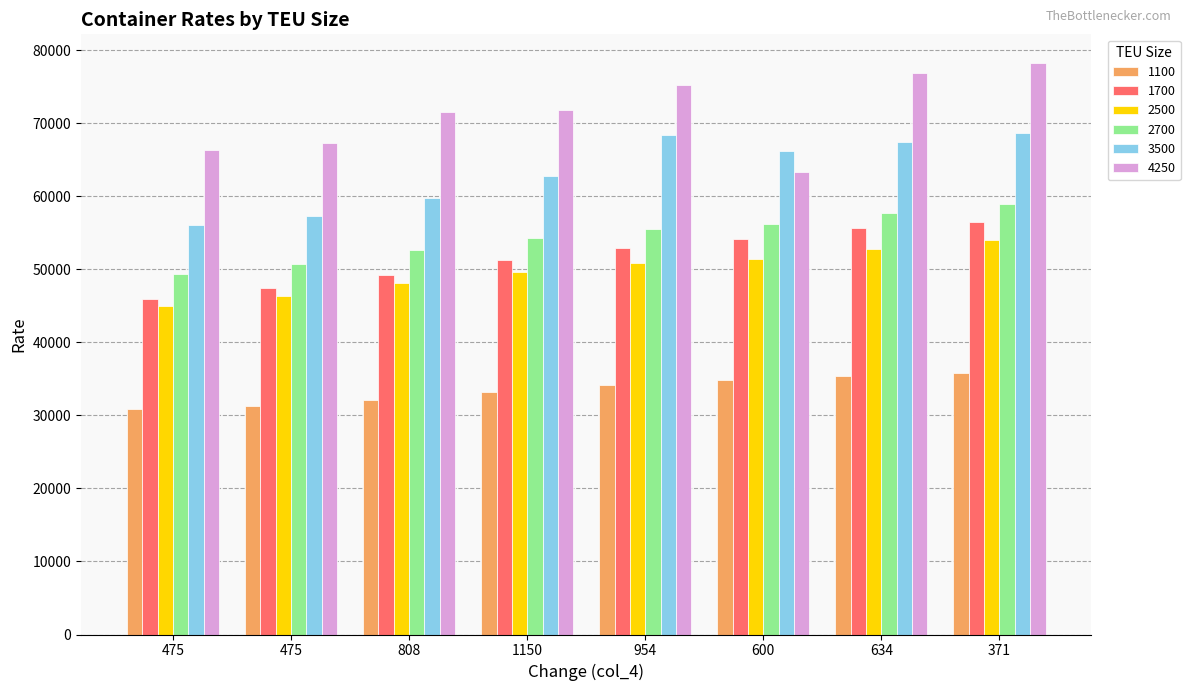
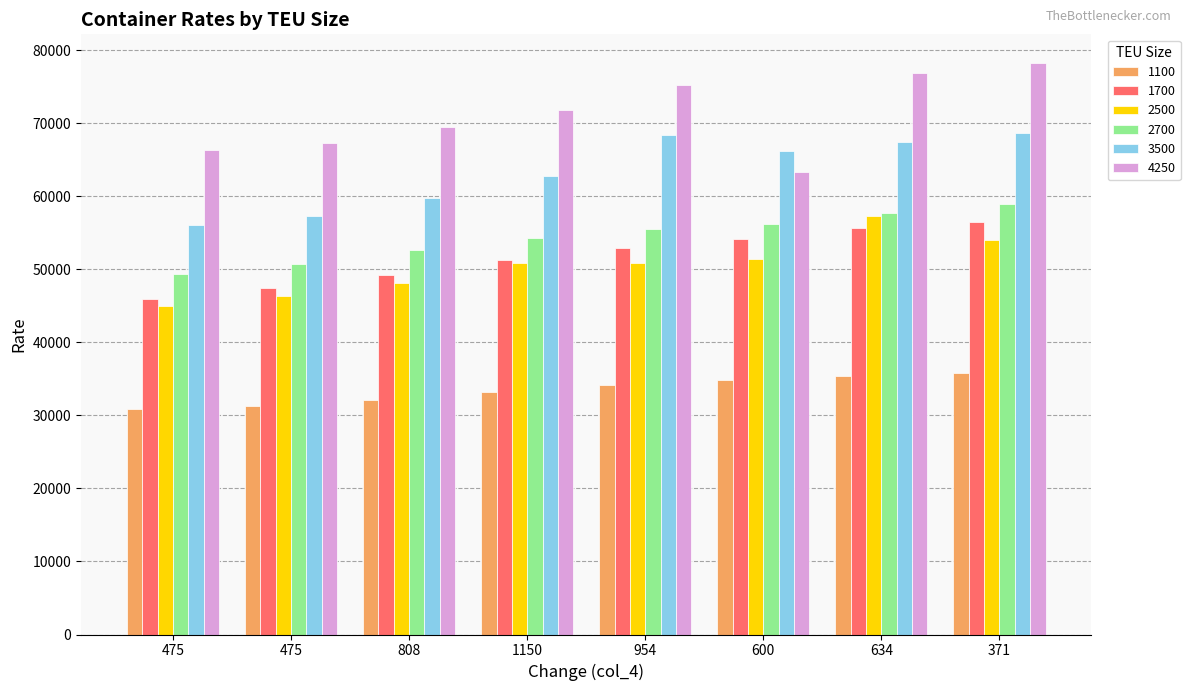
  {
    "2500": {
      "808": 48000,
-     "1150": 50000,
+     "1150": 51000,
      "954": 51000,
      "600": 52000,
-     "634": 53000,
+     "634": 57000,
      "371": 54000
    },
    "2700": {
      "808": 53000,
      "1150": 54000,
      "954": 56000,
      "600": 56000,
      "634": 58000,
      "371": 59000
    },
    "3500": {
      "808": 60000,
      "1150": 63000,
      "954": 68000,
      "600": 66000,
      "634": 68000,
      "371": 69000
    },
    "4250": {
-     "808": 71000,
+     "808": 70000,
      "1150": 72000,
      "954": 75000,
      "600": 63000,
      "634": 77000,
      "371": 78000
    }
  }
